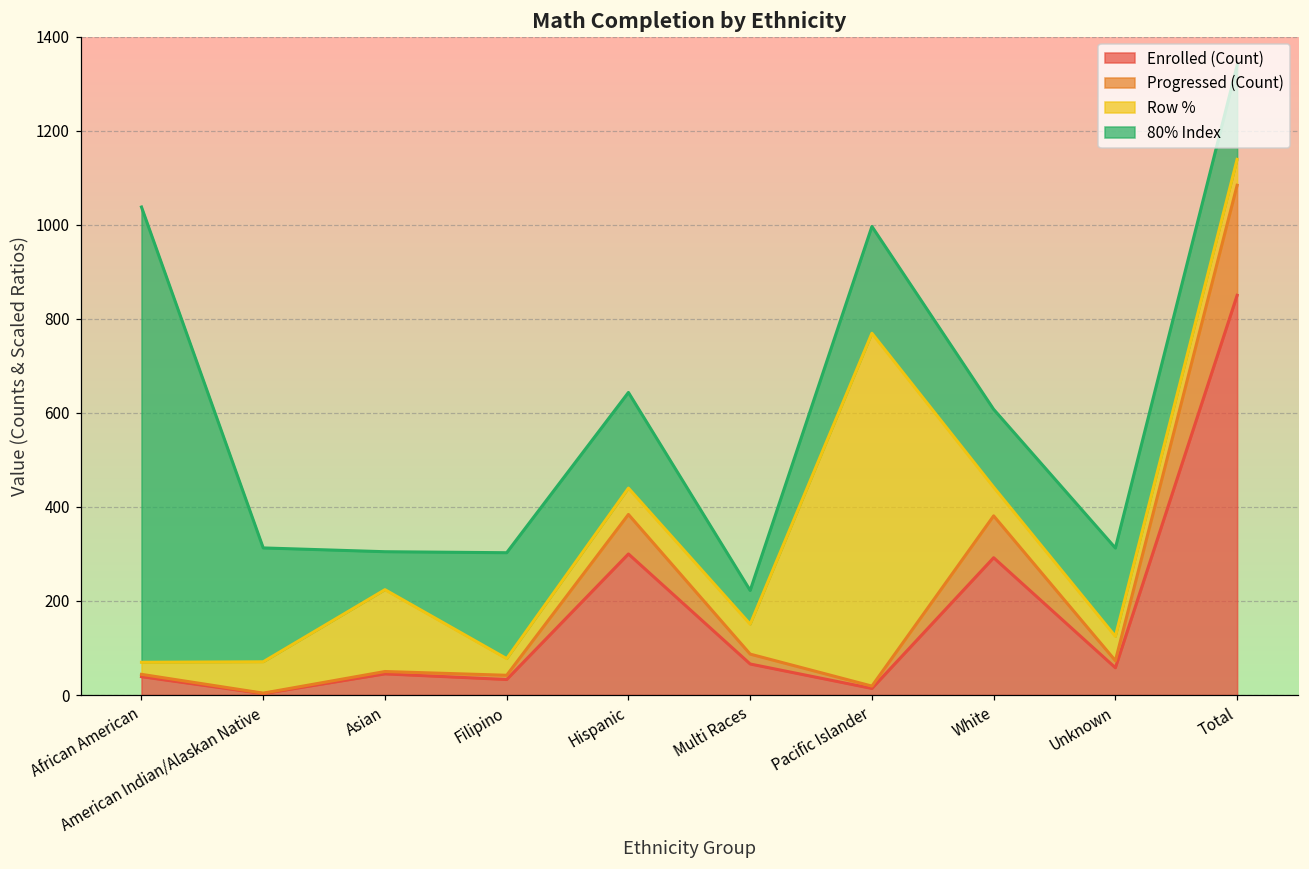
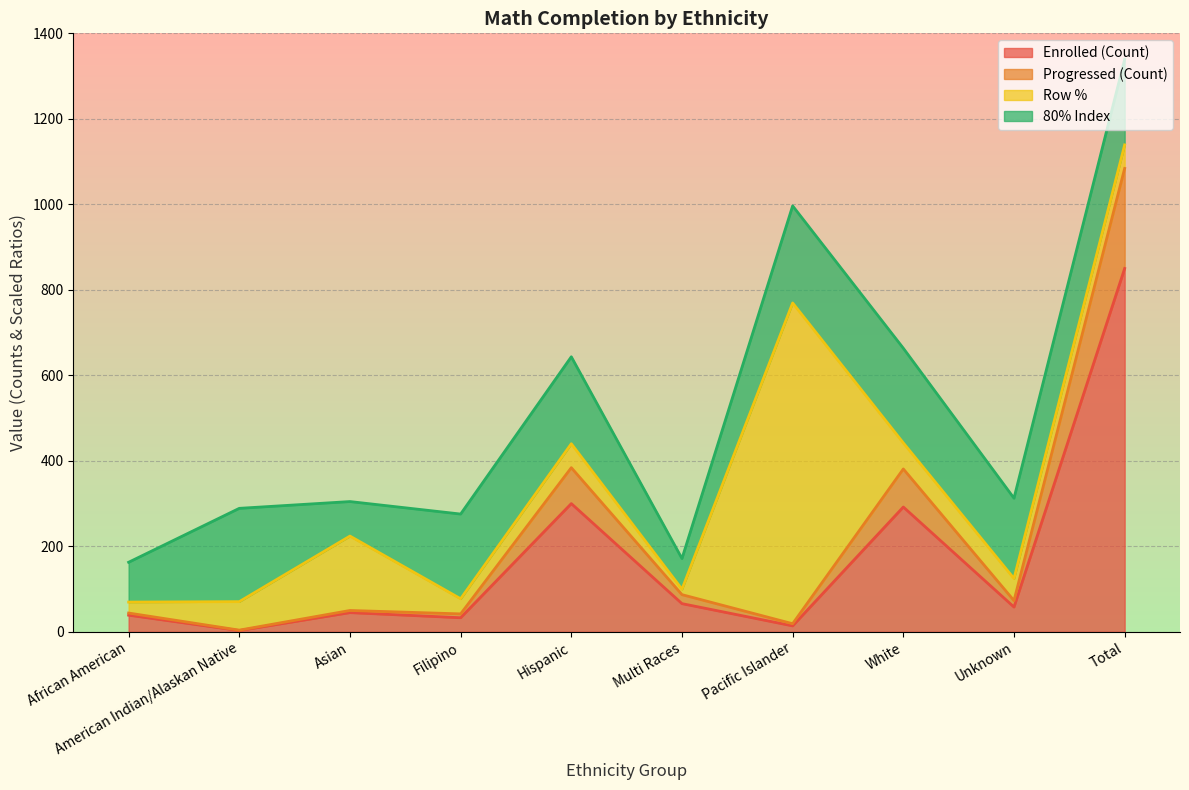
  {
    "Row %": {
      "African American": 30,
      "American Indian/Alaskan Native": 70,
      "Asian": 170,
      "Filipino": 40,
      "Hispanic": 60,
-     "Multi Races": 60,
+     "Multi Races": 10,
      "Pacific Islander": 750,
      "White": 60,
      "Unknown": 50,
      "Total": 60
    },
    "80% Index": {
-     "African American": 970,
-     "American Indian/Alaskan Native": 240,
+     "African American": 90,
+     "American Indian/Alaskan Native": 220,
      "Asian": 80,
-     "Filipino": 230,
+     "Filipino": 200,
      "Hispanic": 200,
      "Multi Races": 70,
      "Pacific Islander": 230,
-     "White": 170,
+     "White": 220,
      "Unknown": 190
    }
  }
